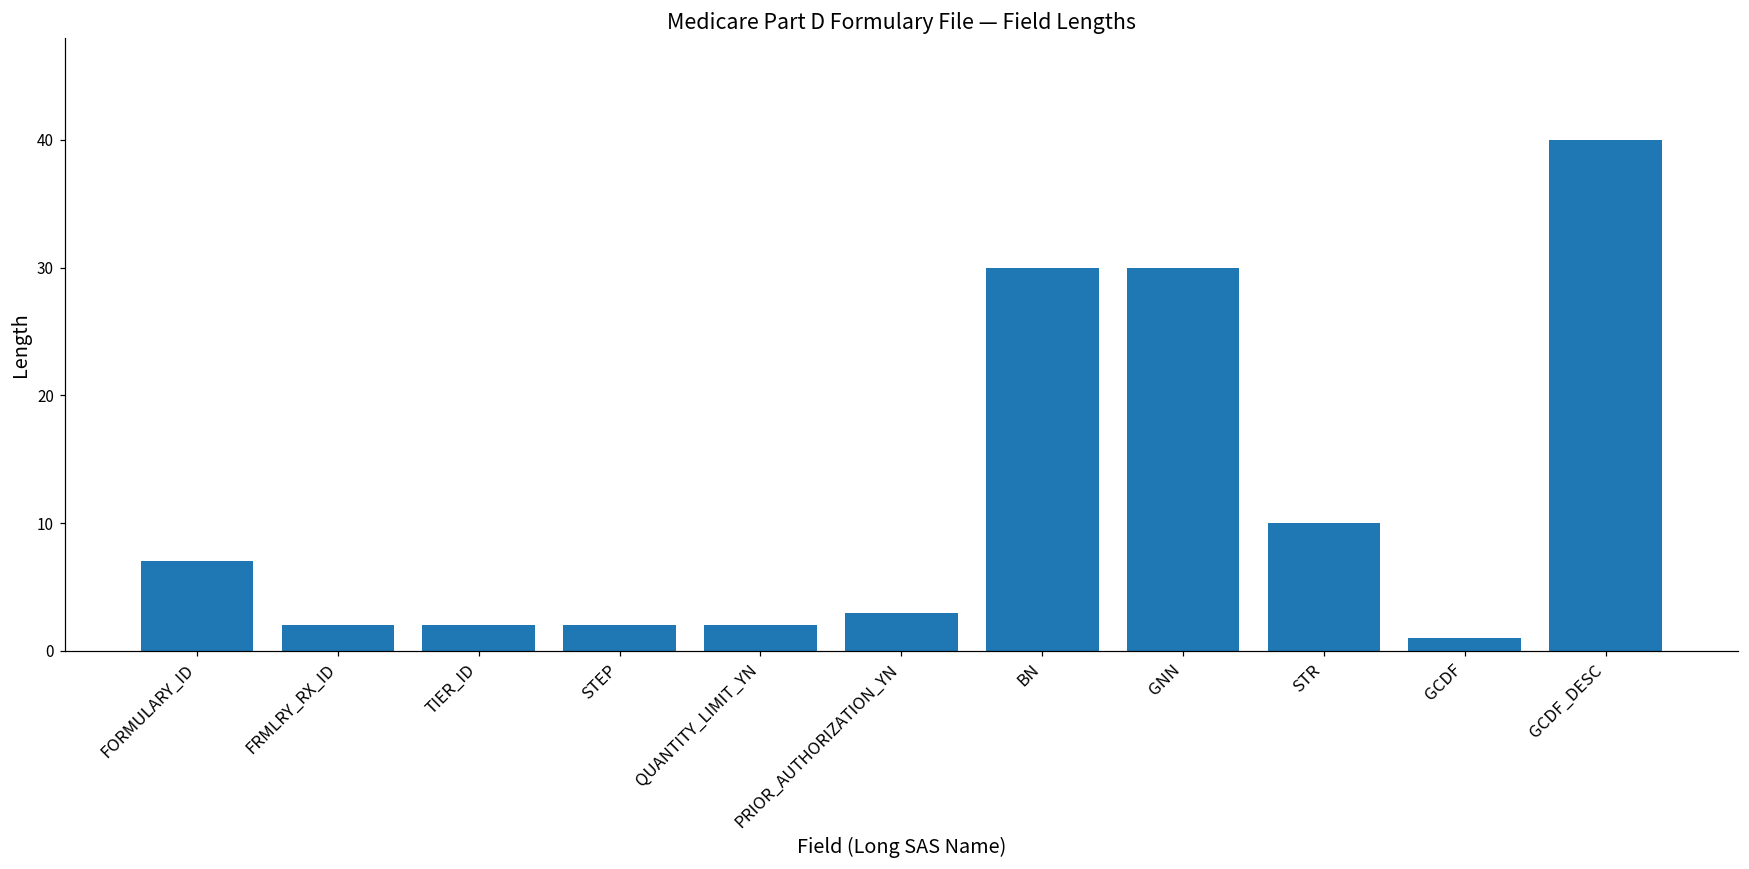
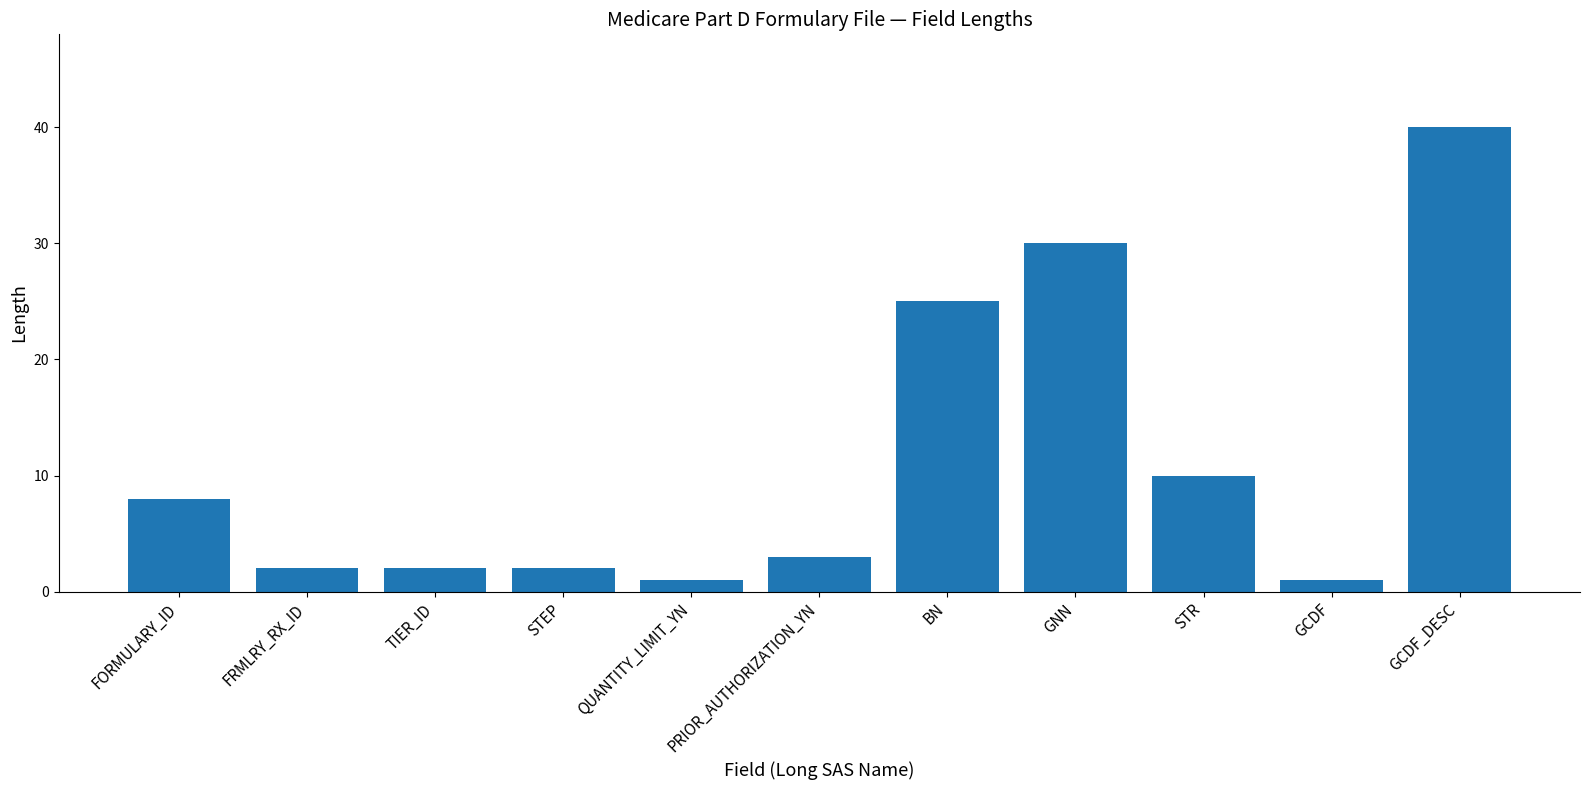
  {
-   "FORMULARY_ID": 7,
+   "FORMULARY_ID": 8,
    "FRMLRY_RX_ID": 2,
    "TIER_ID": 2,
    "STEP": 2,
-   "QUANTITY_LIMIT_YN": 2,
+   "QUANTITY_LIMIT_YN": 1,
    "PRIOR_AUTHORIZATION_YN": 3,
-   "BN": 30,
+   "BN": 25,
    "GNN": 30,
    "STR": 10,
    "GCDF": 1,
    "GCDF_DESC": 40
  }
